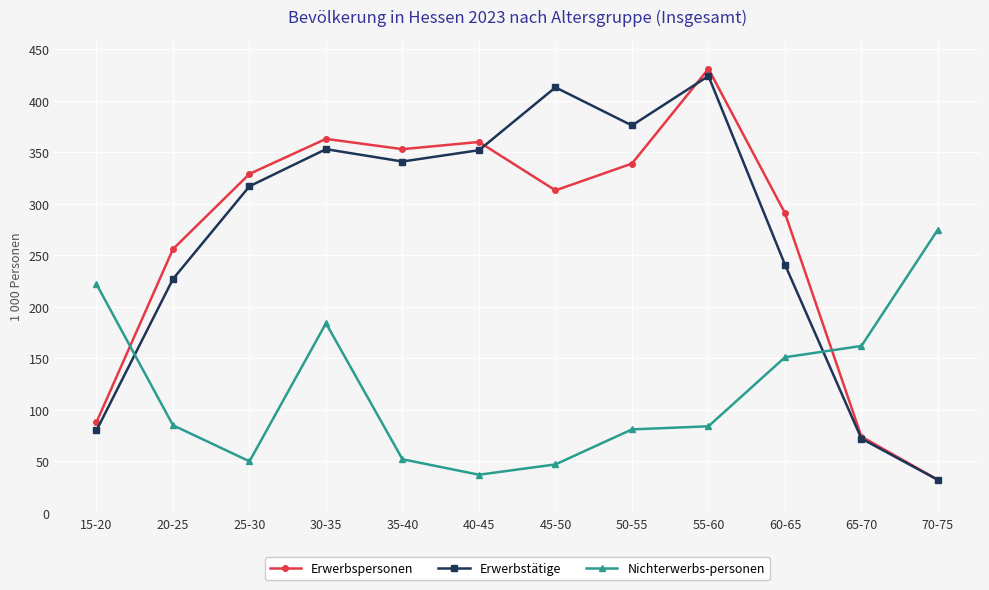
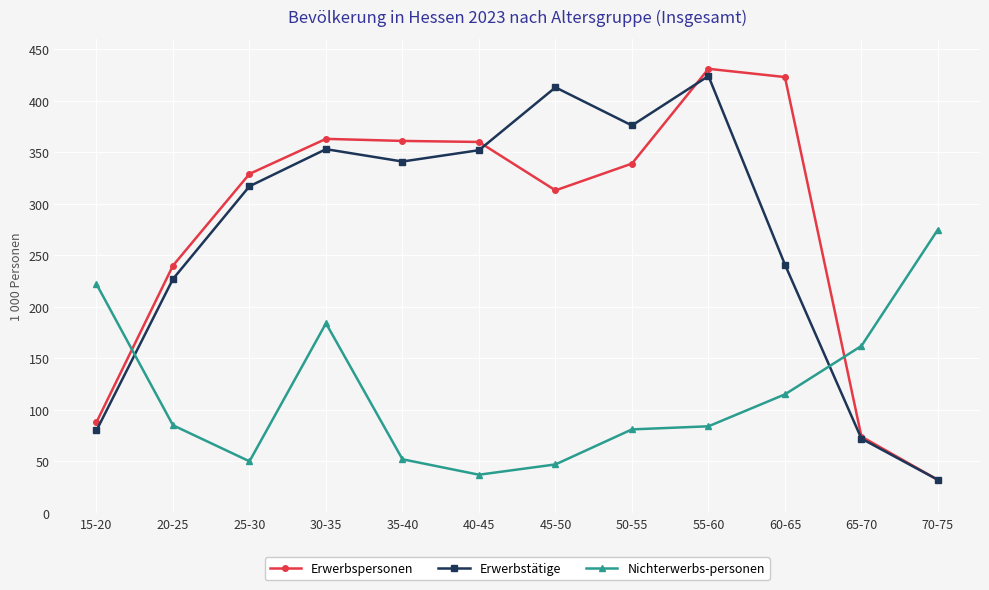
  {
    "Erwerbspersonen": {
      "15-20": 88,
-     "20-25": 256,
+     "20-25": 240,
      "25-30": 329,
      "30-35": 363,
-     "35-40": 353,
+     "35-40": 361,
      "40-45": 360,
      "45-50": 313,
      "50-55": 339,
      "55-60": 431,
-     "60-65": 291
+     "60-65": 423
    },
    "Erwerbstätige": {
      "15-20": 80,
      "20-25": 227,
      "25-30": 317,
      "30-35": 353,
      "35-40": 341,
      "40-45": 352,
      "45-50": 413,
      "50-55": 376,
      "55-60": 424,
      "60-65": 241
    },
    "Nichterwerbs-personen": {
      "15-20": 222,
      "20-25": 85,
      "25-30": 50,
      "30-35": 184,
      "35-40": 52,
      "40-45": 37,
      "45-50": 47,
      "50-55": 81,
      "55-60": 84,
-     "60-65": 151,
+     "60-65": 115,
      "65-70": 162,
      "70-75": 275
    }
  }
